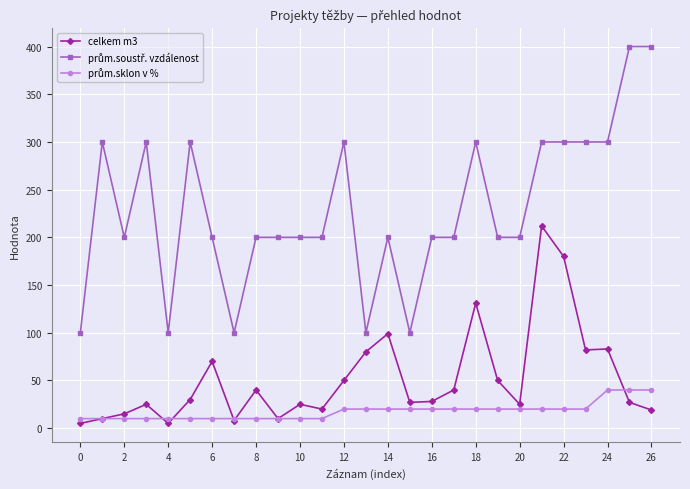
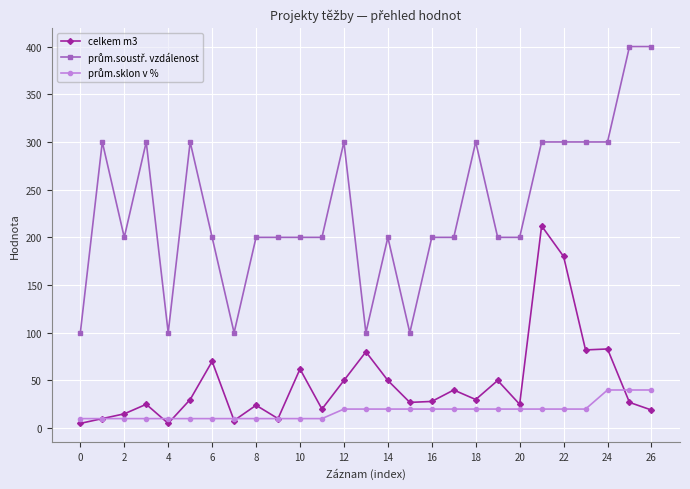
  {
    "celkem m3": {
      "0": 10,
      "2": 20,
      "4": 10,
      "6": 70,
-     "8": 40,
-     "10": 30,
+     "8": 20,
+     "10": 60,
      "12": 50,
-     "14": 100,
+     "14": 50,
      "16": 30,
-     "18": 130,
+     "18": 30,
      "20": 30,
      "22": 180,
      "24": 80,
      "26": 20
    }
  }
